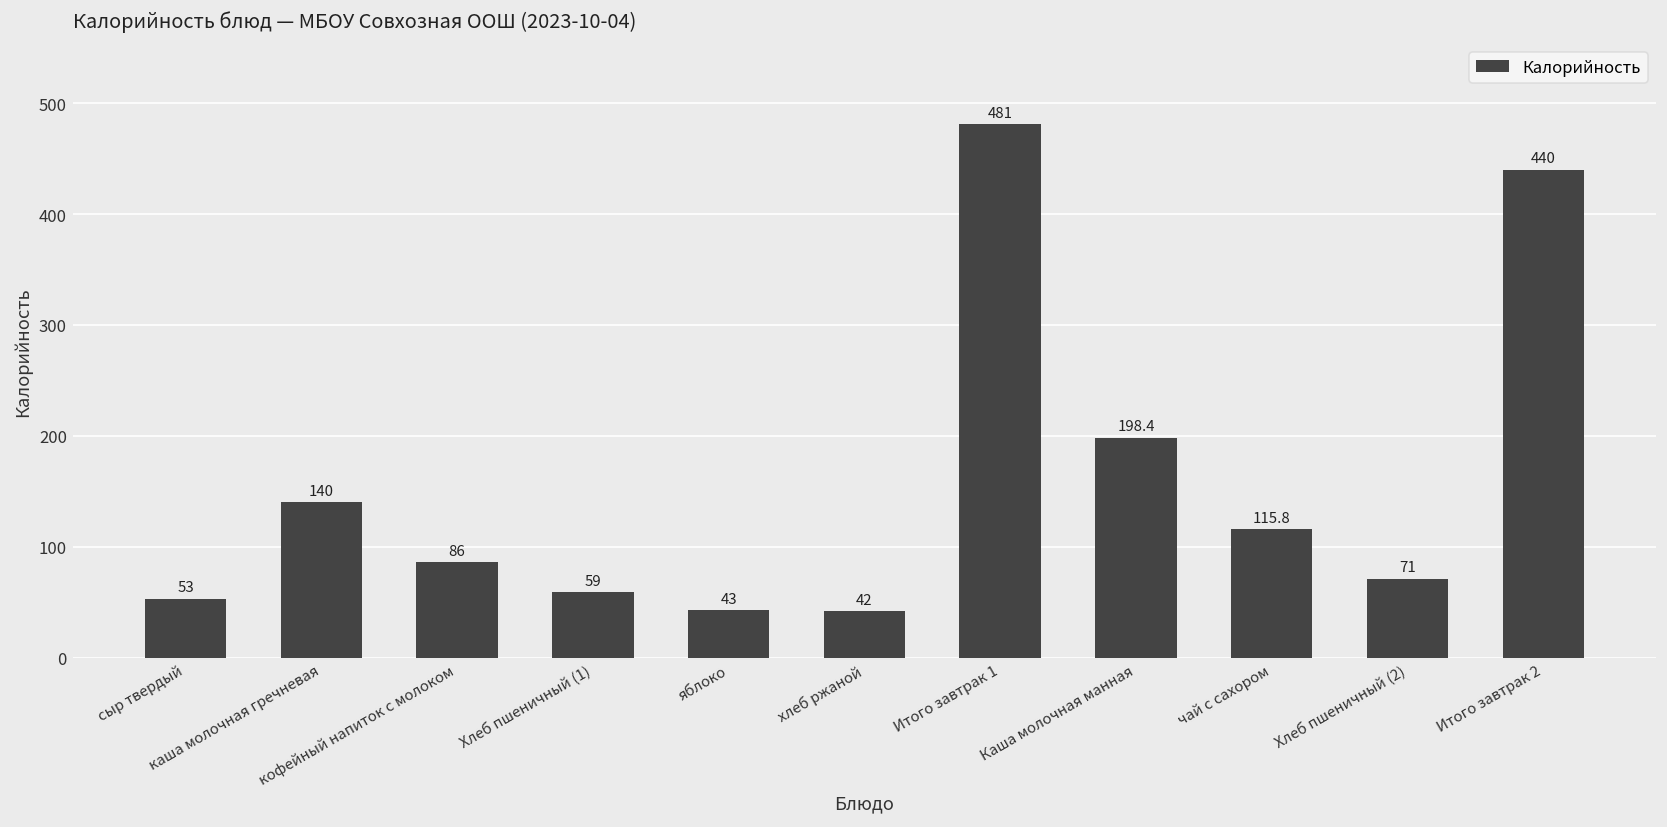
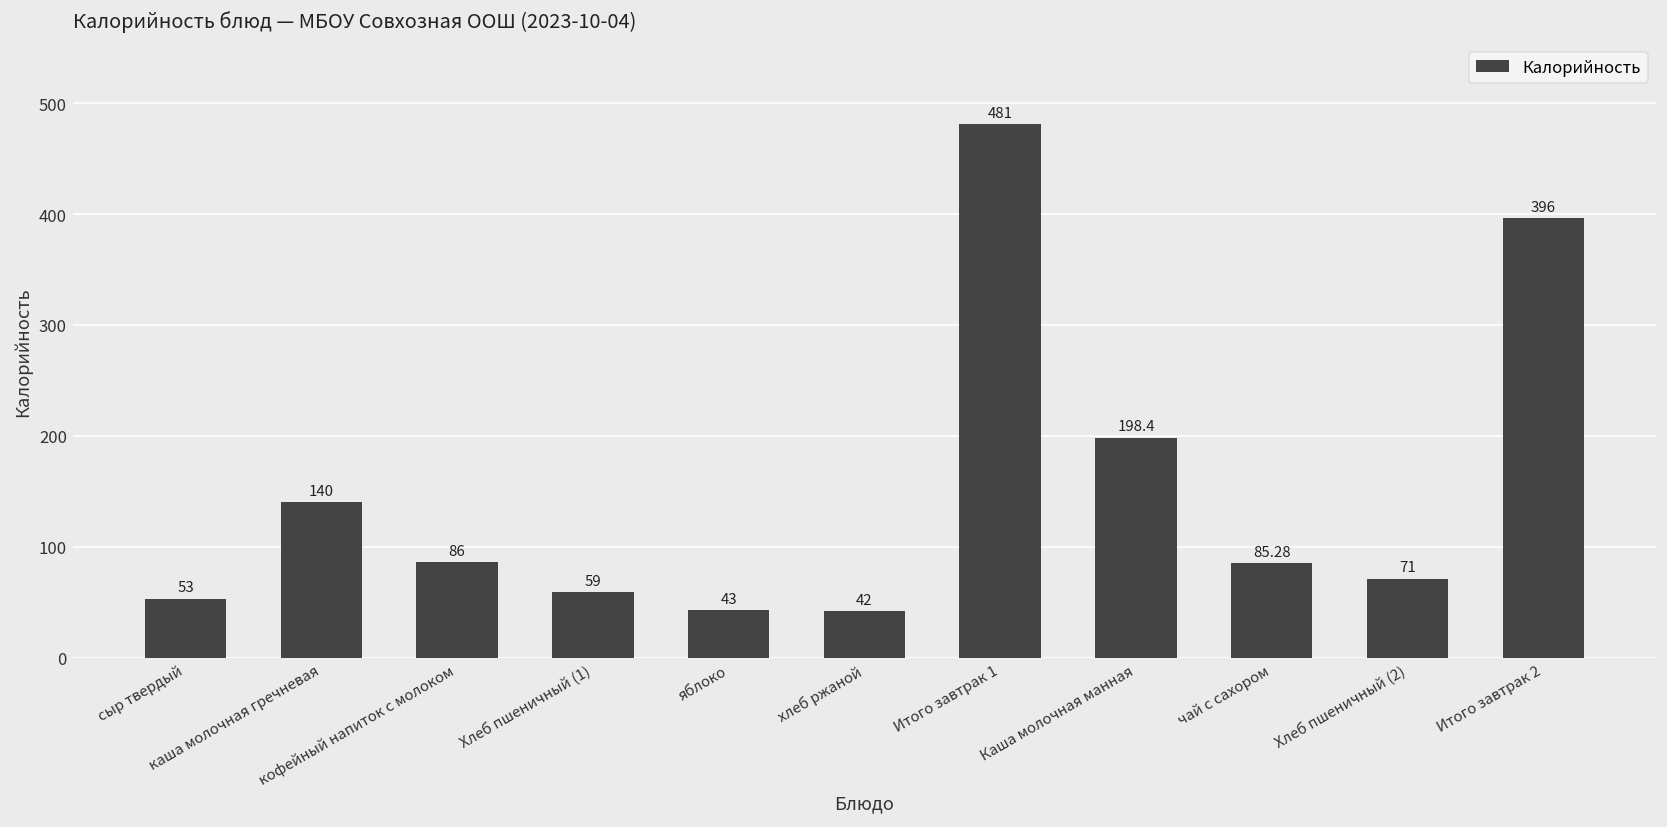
  {
    "сыр твердый": 53,
    "каша молочная гречневая": 140,
    "кофейный напиток с молоком": 86,
    "Хлеб пшеничный (1)": 59,
    "яблоко": 43,
    "хлеб ржаной": 42,
    "Итого завтрак 1": 481,
    "Каша молочная манная": 198.4,
-   "чай с сахором": 115.8,
+   "чай с сахором": 85.28,
    "Хлеб пшеничный (2)": 71,
-   "Итого завтрак 2": 440
+   "Итого завтрак 2": 396
  }
